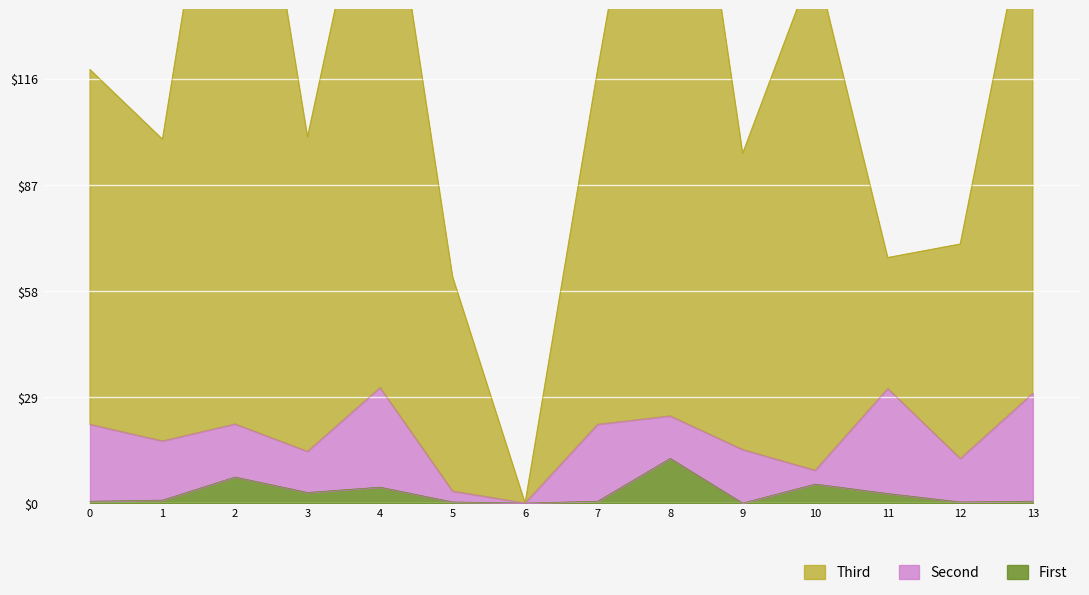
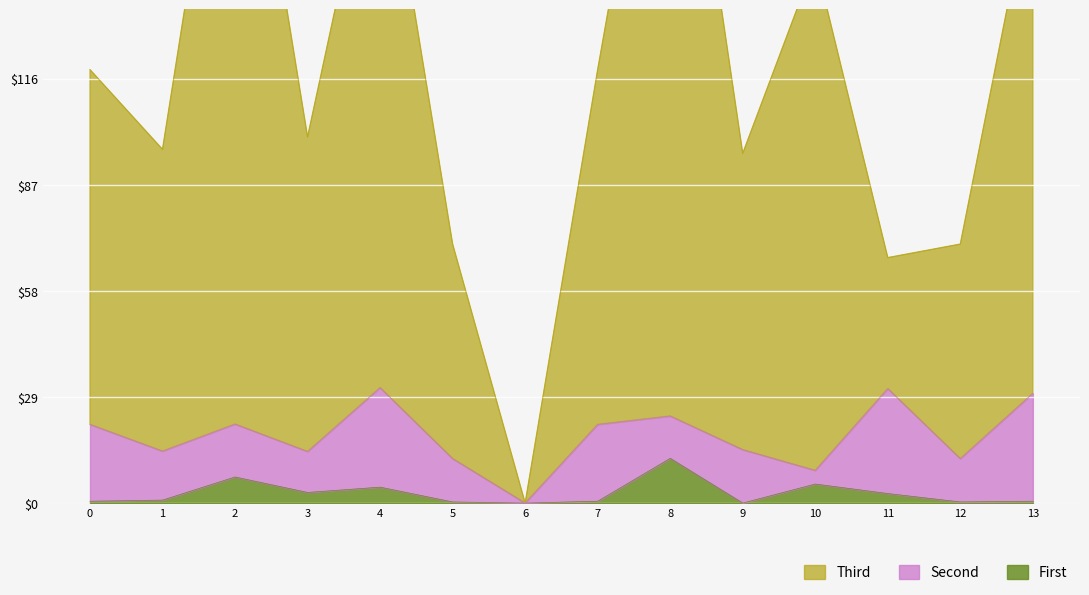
  {
    "First": {
      "0": "$1",
      "1": "$1",
      "2": "$7",
      "3": "$3",
      "4": "$4",
      "5": "$0",
      "7": "$1",
      "8": "$12",
      "9": "$0",
      "10": "$5",
      "11": "$3",
      "12": "$0",
      "13": "$1"
    },
    "Second": {
      "0": "$21",
-     "1": "$16",
+     "1": "$13",
      "2": "$14",
      "3": "$11",
      "4": "$27",
-     "5": "$3",
+     "5": "$12",
      "7": "$21",
      "8": "$12",
      "9": "$15",
      "10": "$4",
      "11": "$29",
      "12": "$12",
      "13": "$30"
    },
    "Third": {
      "0": "$97",
      "1": "$83",
      "3": "$86",
      "5": "$59",
      "7": "$97",
      "9": "$81",
      "11": "$36",
      "12": "$59"
    }
  }
